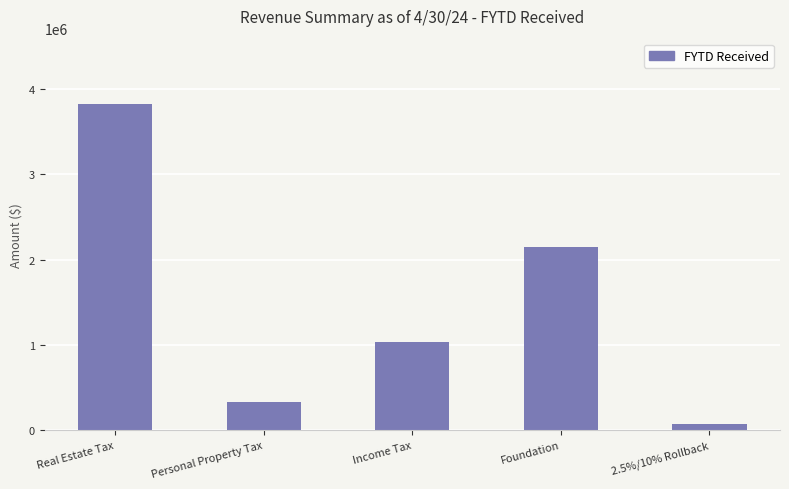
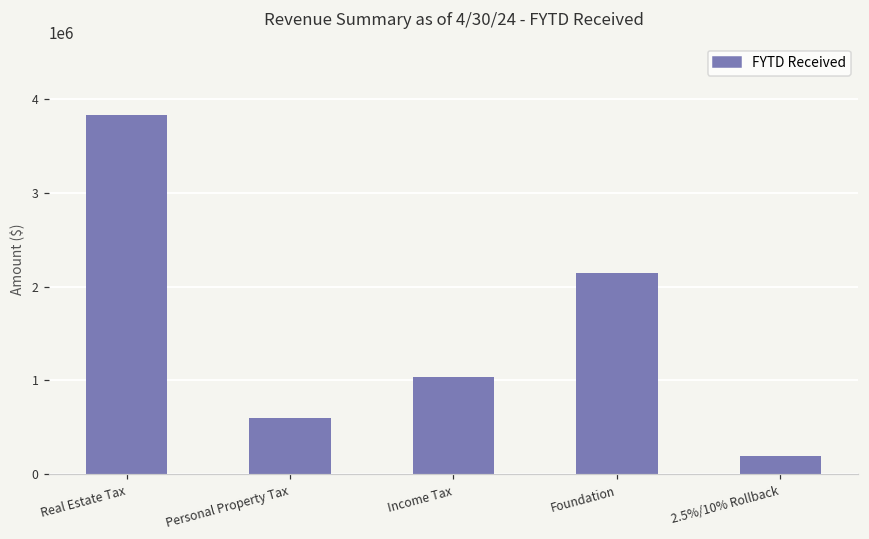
  {
    "Real Estate Tax": 3800000,
-   "Personal Property Tax": 300000,
+   "Personal Property Tax": 600000,
    "Income Tax": 1000000,
    "Foundation": 2100000,
-   "2.5%/10% Rollback": 100000
+   "2.5%/10% Rollback": 200000
  }
